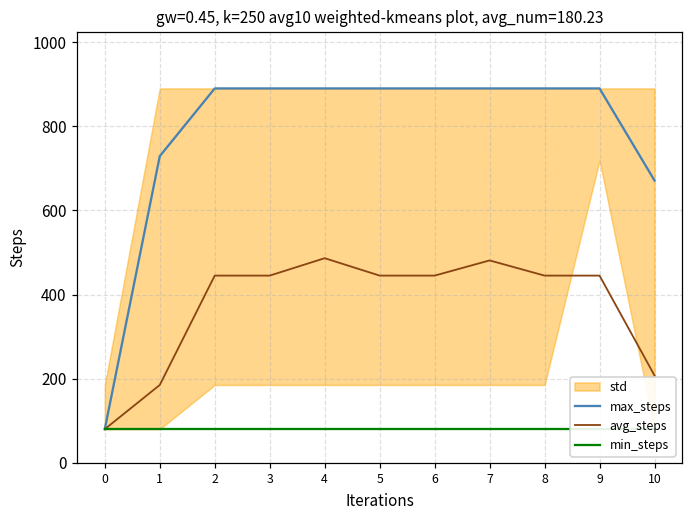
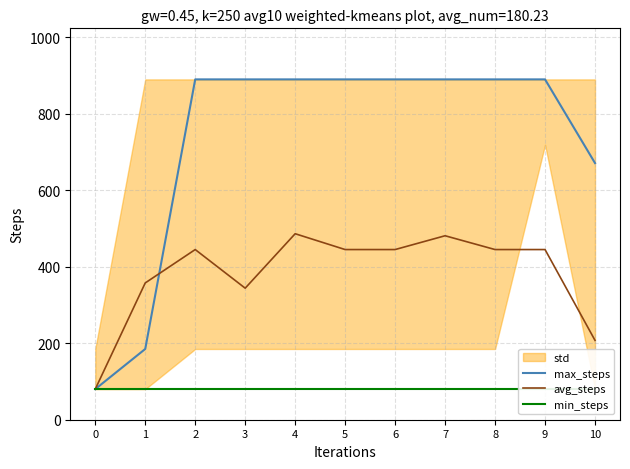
  {
    "max_steps": {
-     "1": 730,
+     "1": 190,
      "10": 670
    },
    "avg_steps": {
-     "1": 190,
+     "1": 360,
      "2": 450,
-     "3": 450,
+     "3": 340,
      "4": 490,
      "5": 450,
      "6": 450,
      "7": 480,
      "8": 450,
      "9": 450,
      "10": 210
    },
    "min_steps": {
      "1": 80,
      "2": 80,
      "3": 80,
      "4": 80,
      "5": 80,
      "6": 80,
      "7": 80,
      "8": 80
    }
  }
